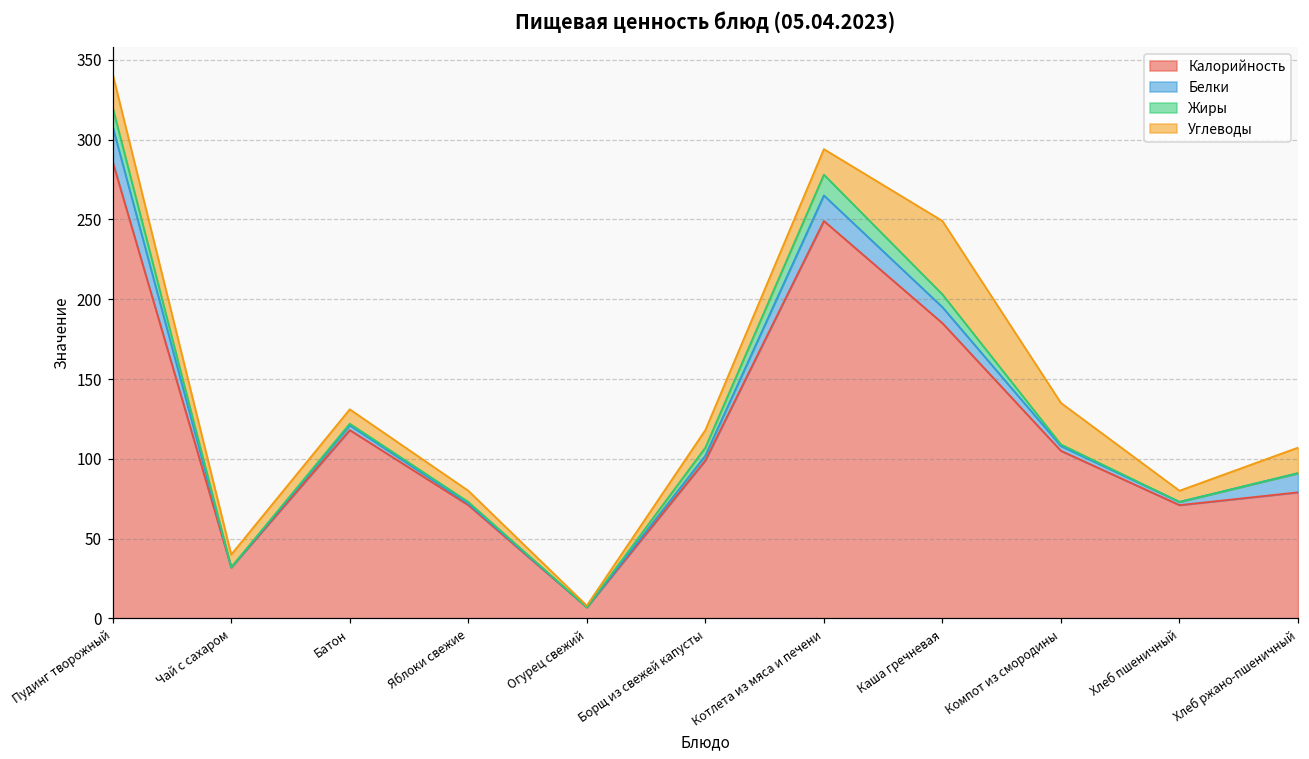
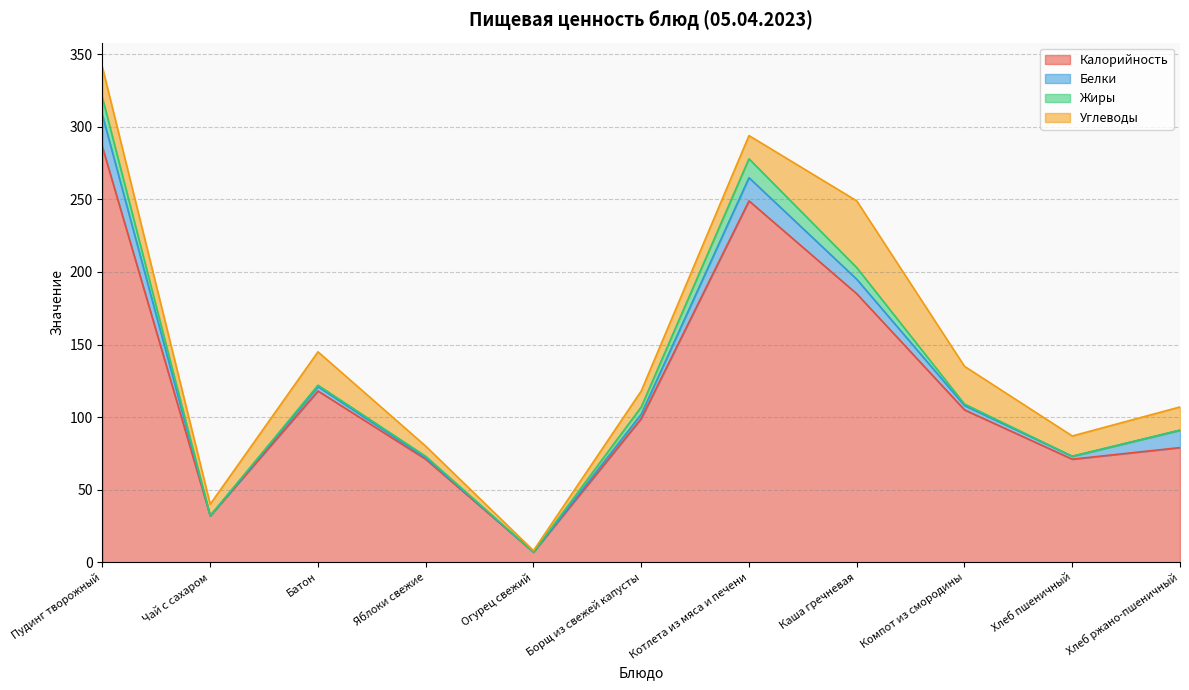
  {
    "Калорийность": {
      "Пудинг творожный": 286,
      "Батон": 118,
      "Борщ из свежей капусты": 99,
      "Котлета из мяса и печени": 249,
      "Каша гречневая": 185,
      "Компот из смородины": 105,
      "Хлеб пшеничный": 71,
      "Хлеб ржано-пшеничный": 79
    },
    "Белки": {
      "Пудинг творожный": 22,
      "Борщ из свежей капусты": 3,
      "Котлета из мяса и печени": 16,
      "Каша гречневая": 10
    },
    "Жиры": {
      "Пудинг творожный": 12,
      "Борщ из свежей капусты": 5,
      "Котлета из мяса и печени": 13,
      "Каша гречневая": 8
    },
    "Углеводы": {
      "Пудинг творожный": 21,
      "Чай с сахаром": 8,
-     "Батон": 9,
+     "Батон": 23,
      "Яблоки свежие": 7,
      "Борщ из свежей капусты": 11,
      "Котлета из мяса и печени": 16,
      "Каша гречневая": 46,
      "Компот из смородины": 26,
-     "Хлеб пшеничный": 7,
+     "Хлеб пшеничный": 14,
      "Хлеб ржано-пшеничный": 16
    }
  }
